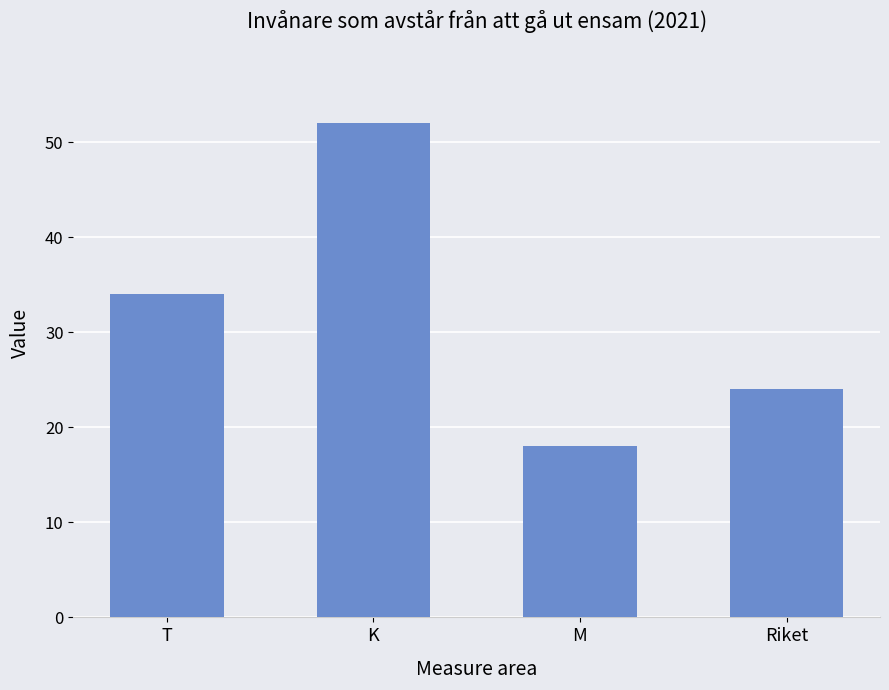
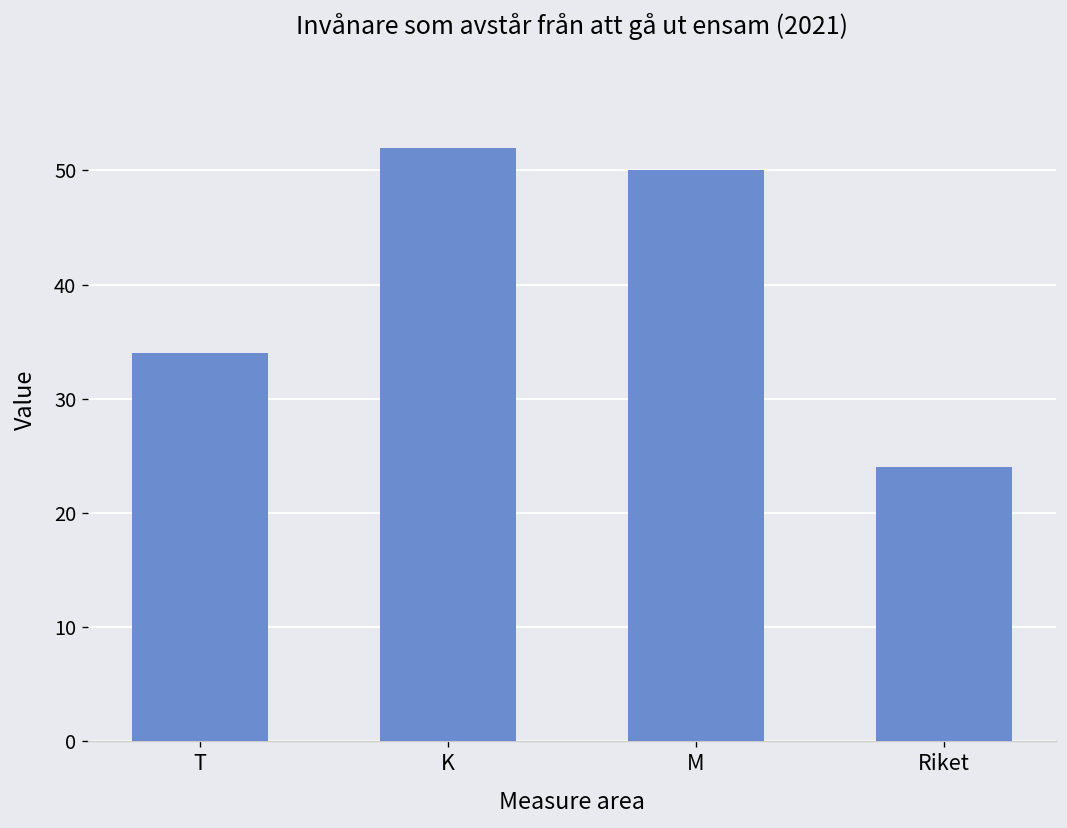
  {
    "T": 34,
    "K": 52,
-   "M": 18,
+   "M": 50,
    "Riket": 24
  }
